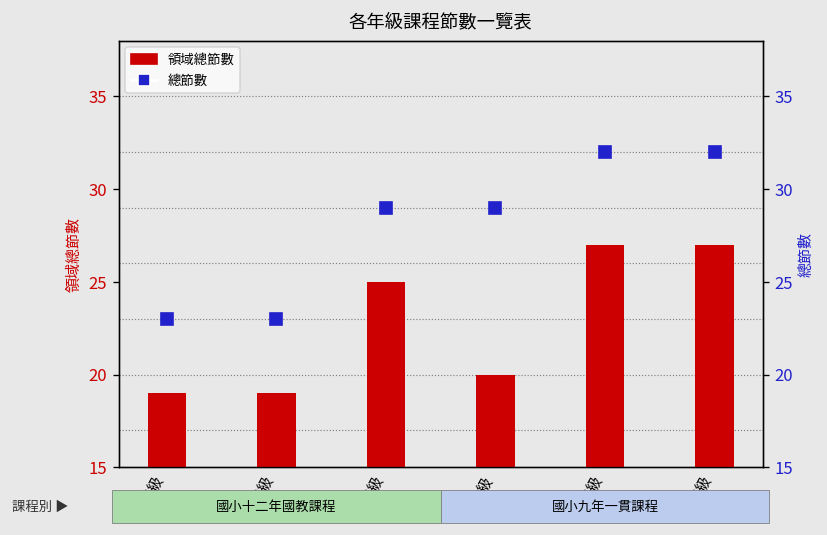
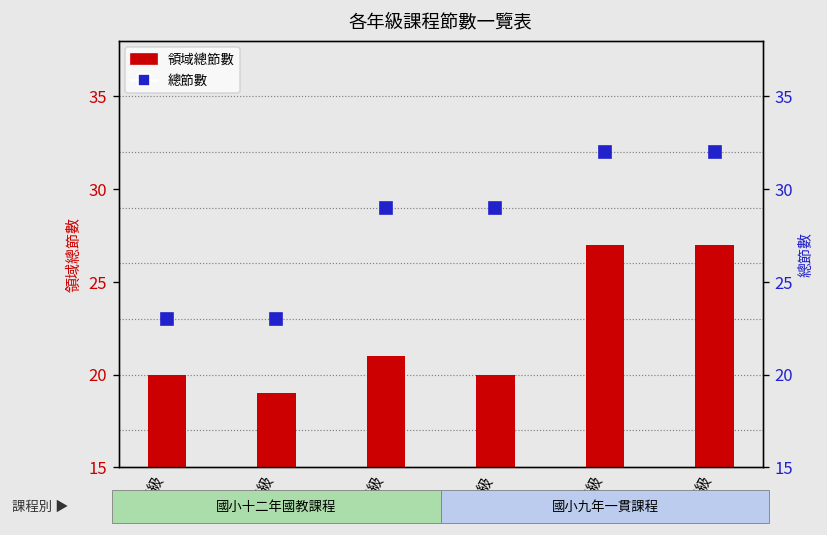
  {
    "領域總節數": {
-     "一年級": 19,
+     "一年級": 20,
      "二年級": 19,
-     "三年級": 25,
+     "三年級": 21,
      "四年級": 20,
      "五年級": 27,
      "六年級": 27
    }
  }
